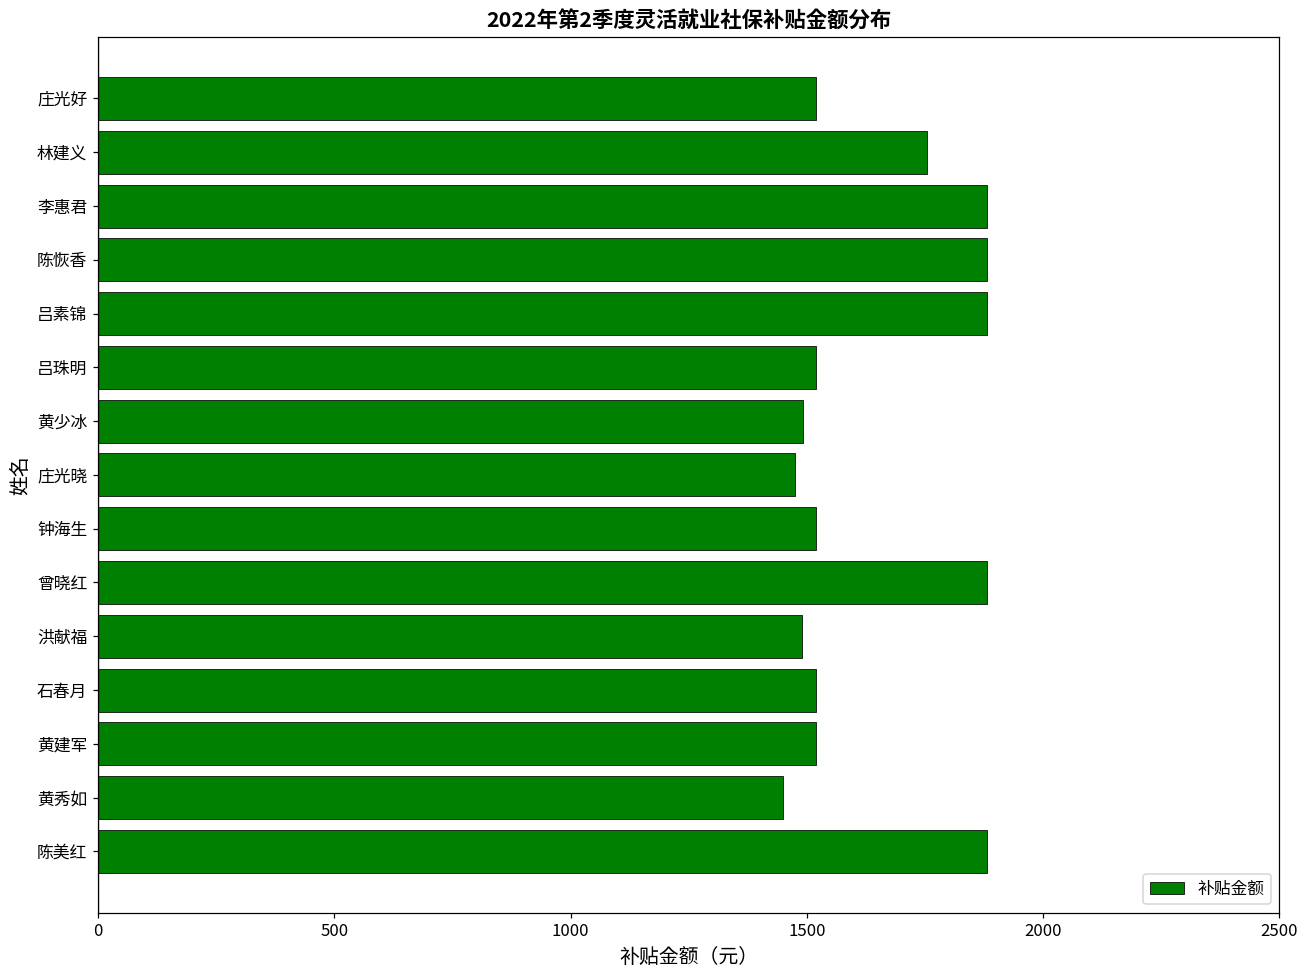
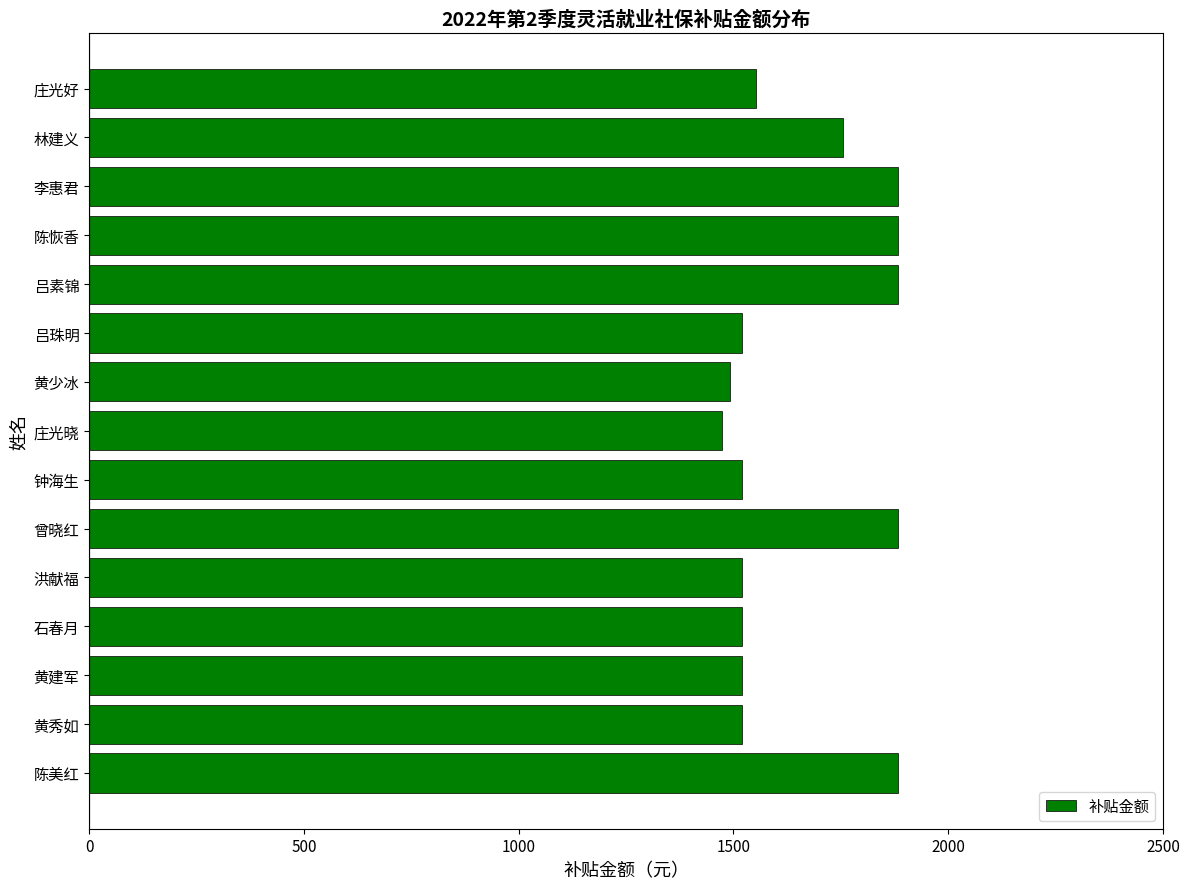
  {
-   "庄光好": 1520,
+   "庄光好": 1550,
    "林建义": 1750,
    "李惠君": 1880,
    "陈恢香": 1880,
    "吕素锦": 1880,
    "吕珠明": 1520,
    "黄少冰": 1490,
    "庄光晓": 1470,
    "钟海生": 1520,
    "曾晓红": 1880,
-   "洪献福": 1490,
+   "洪献福": 1520,
    "石春月": 1520,
    "黄建军": 1520,
-   "黄秀如": 1450,
+   "黄秀如": 1520,
    "陈美红": 1880
  }
